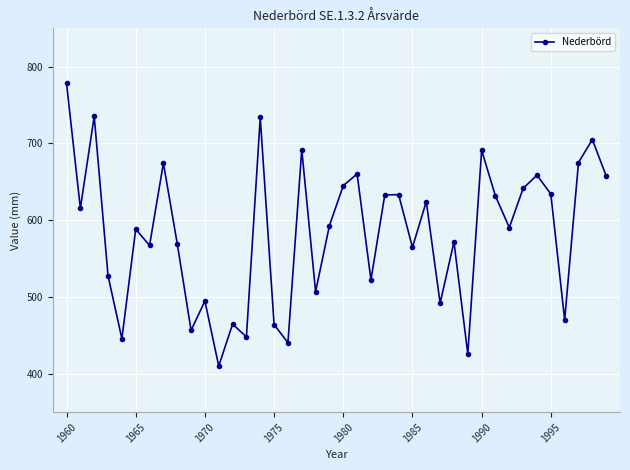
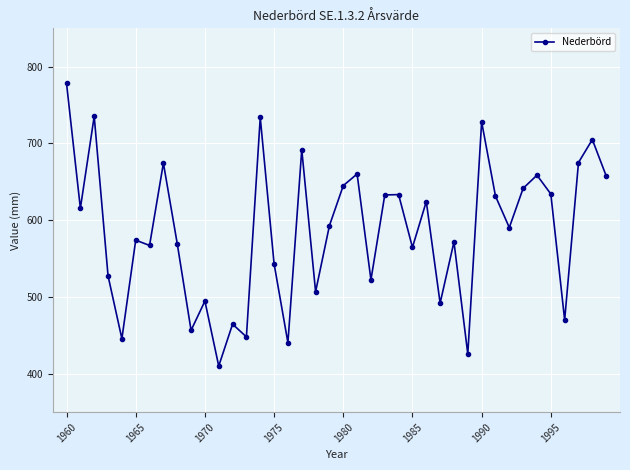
  {
    "1960": 780,
-   "1965": 590,
+   "1965": 570,
    "1970": 490,
-   "1975": 460,
+   "1975": 540,
    "1980": 650,
    "1985": 560,
-   "1990": 690,
+   "1990": 730,
    "1995": 630
  }
